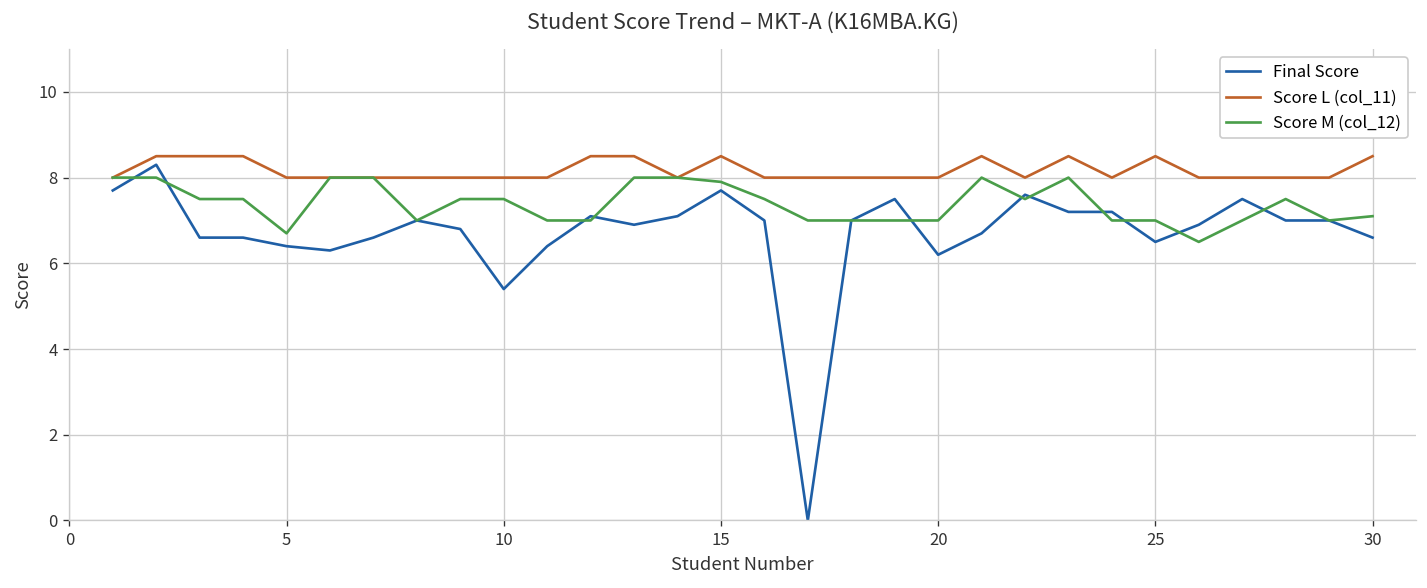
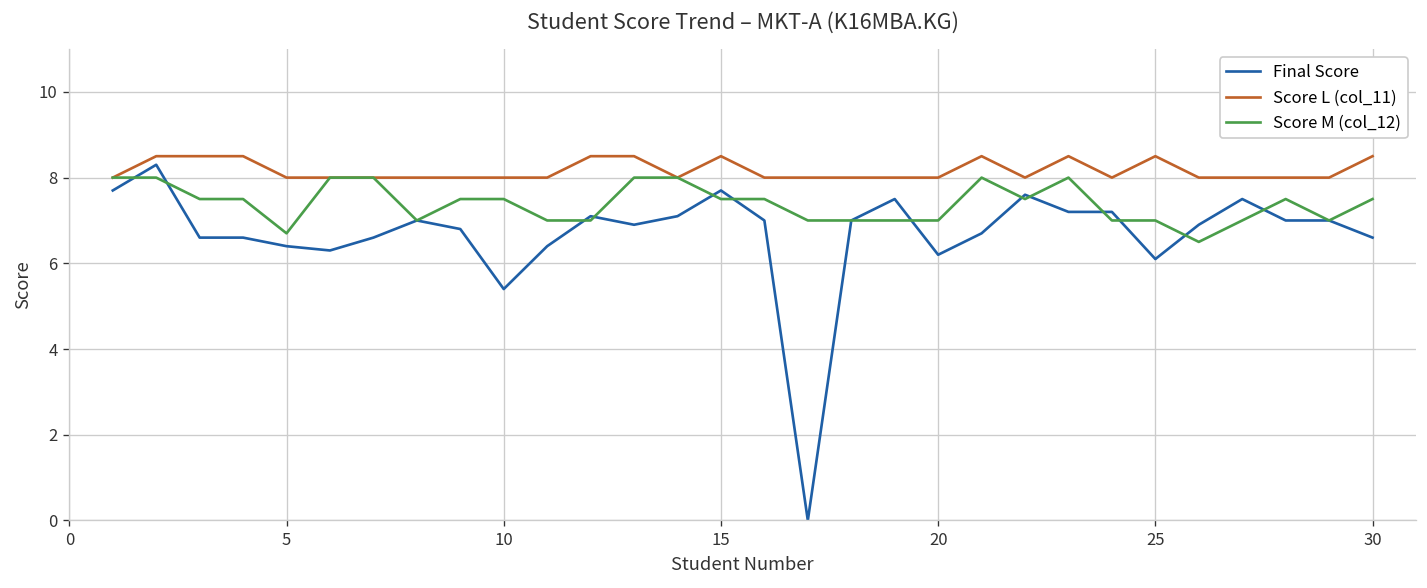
  {
    "Final Score": {
      "5": 6.4,
      "10": 5.4,
      "15": 7.7,
      "20": 6.2,
-     "25": 6.5,
+     "25": 6.1,
      "30": 6.6
    },
    "Score L (col_11)": {
      "5": 8.0,
      "10": 8.0,
      "15": 8.5,
      "20": 8.0,
      "25": 8.5,
      "30": 8.5
    },
    "Score M (col_12)": {
      "5": 6.7,
      "10": 7.5,
-     "15": 7.9,
+     "15": 7.5,
      "20": 7.0,
      "25": 7.0,
-     "30": 7.1
+     "30": 7.5
    }
  }
